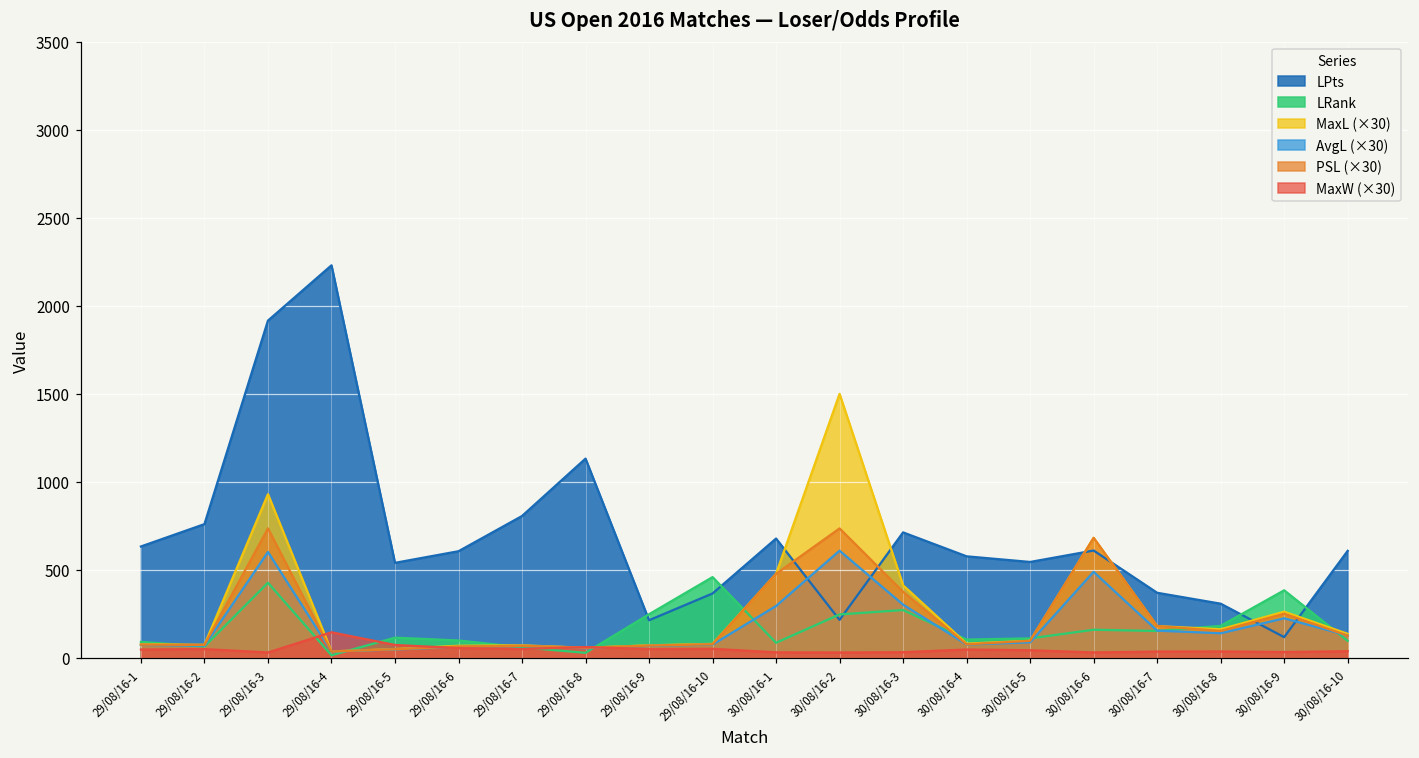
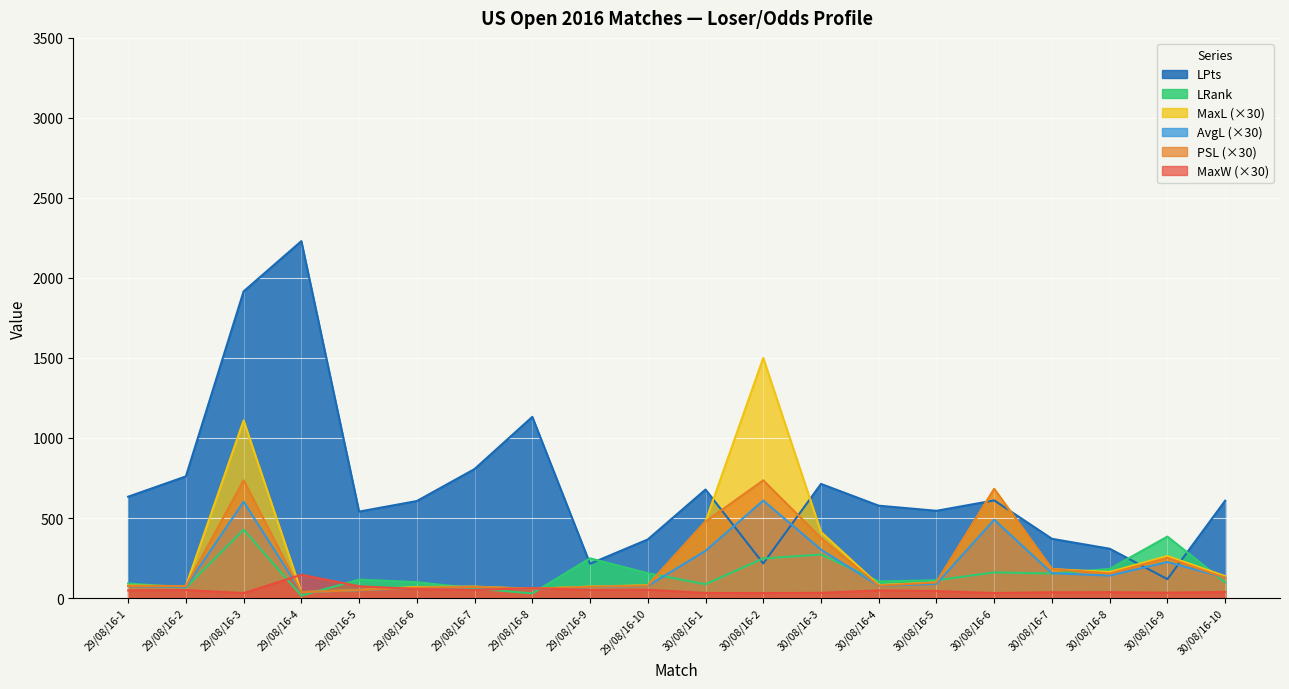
  {
    "LPts": {
      "29/08/16-1": 630,
      "29/08/16-2": 760,
      "29/08/16-3": 1920,
      "29/08/16-4": 2230,
      "29/08/16-5": 540,
      "29/08/16-6": 610,
      "29/08/16-7": 810,
      "29/08/16-8": 1130,
      "29/08/16-9": 210,
      "29/08/16-10": 370,
      "30/08/16-1": 680,
      "30/08/16-2": 220,
      "30/08/16-3": 710,
      "30/08/16-4": 580,
      "30/08/16-5": 550,
      "30/08/16-6": 610,
      "30/08/16-7": 370,
      "30/08/16-8": 310,
      "30/08/16-9": 120,
      "30/08/16-10": 610
    },
    "LRank": {
      "29/08/16-3": 430,
      "29/08/16-4": 20,
      "29/08/16-5": 120,
      "29/08/16-6": 100,
      "29/08/16-8": 30,
      "29/08/16-9": 250,
-     "29/08/16-10": 460,
+     "29/08/16-10": 160,
      "30/08/16-1": 90,
      "30/08/16-2": 250,
      "30/08/16-3": 270,
      "30/08/16-4": 100,
      "30/08/16-6": 160,
      "30/08/16-8": 180,
      "30/08/16-9": 380,
      "30/08/16-10": 100
    },
    "MaxL (×30)": {
-     "29/08/16-3": 930,
+     "29/08/16-3": 1110,
      "30/08/16-2": 1500,
      "30/08/16-3": 410
    },
    "AvgL (×30)": {
      "29/08/16-3": 600,
      "30/08/16-1": 290,
      "30/08/16-2": 610,
      "30/08/16-3": 300,
      "30/08/16-6": 490,
      "30/08/16-9": 230
    }
  }
